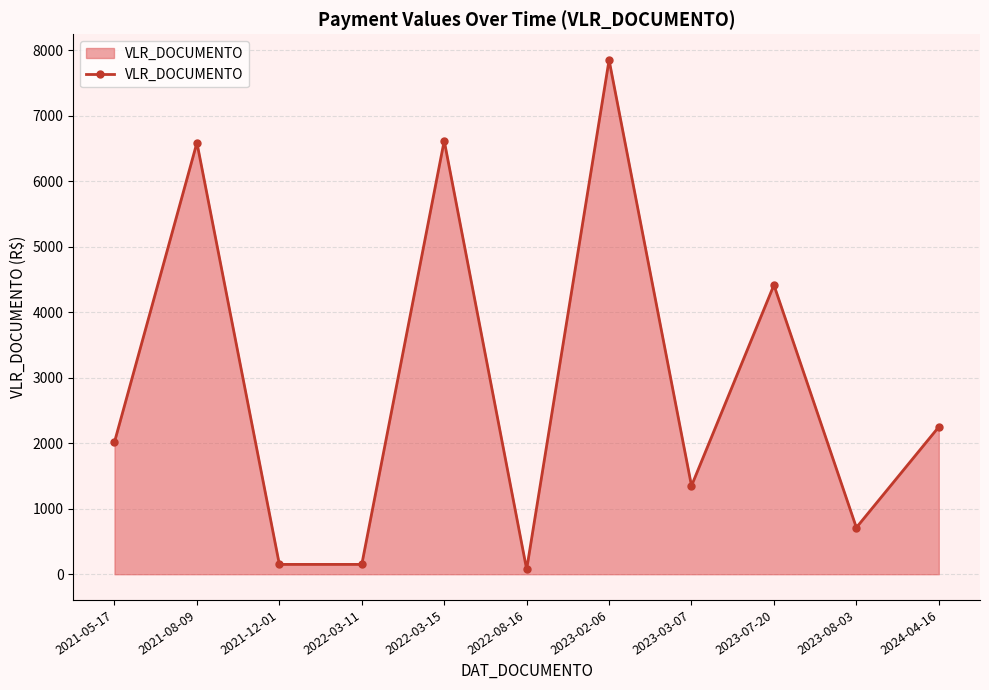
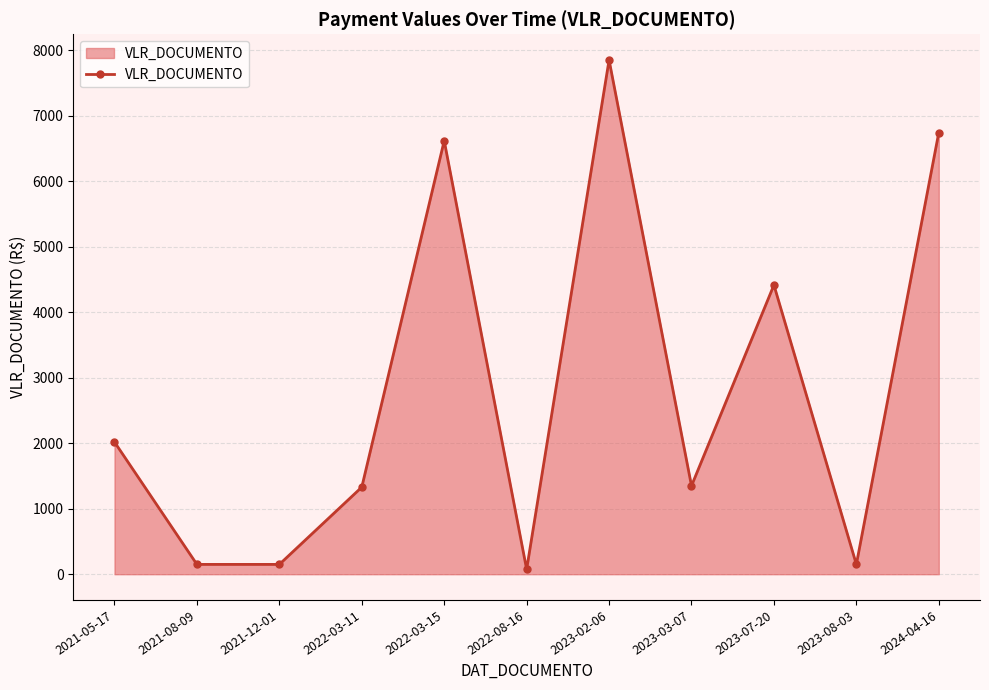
  {
    "2021-05-17": 2000,
-   "2021-08-09": 6600,
+   "2021-08-09": 200,
    "2021-12-01": 200,
-   "2022-03-11": 200,
+   "2022-03-11": 1300,
    "2022-03-15": 6600,
    "2022-08-16": 100,
    "2023-02-06": 7900,
    "2023-03-07": 1400,
    "2023-07-20": 4400,
-   "2023-08-03": 700,
-   "2024-04-16": 2300
+   "2023-08-03": 200,
+   "2024-04-16": 6700
  }
